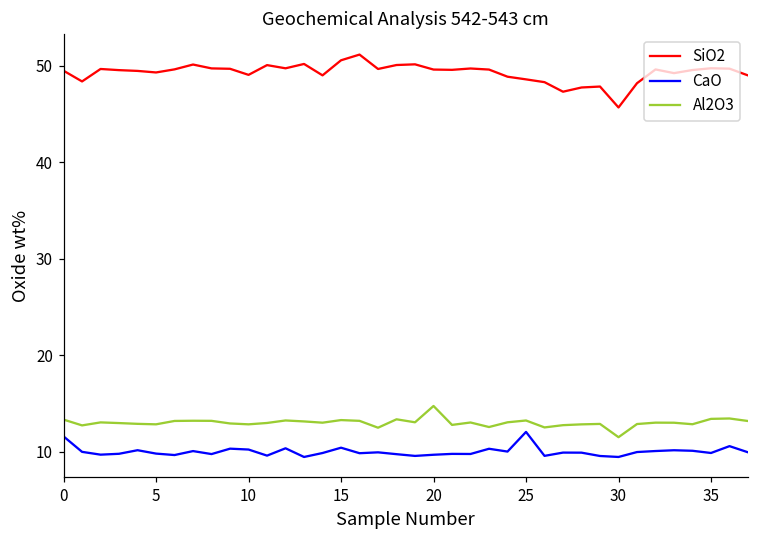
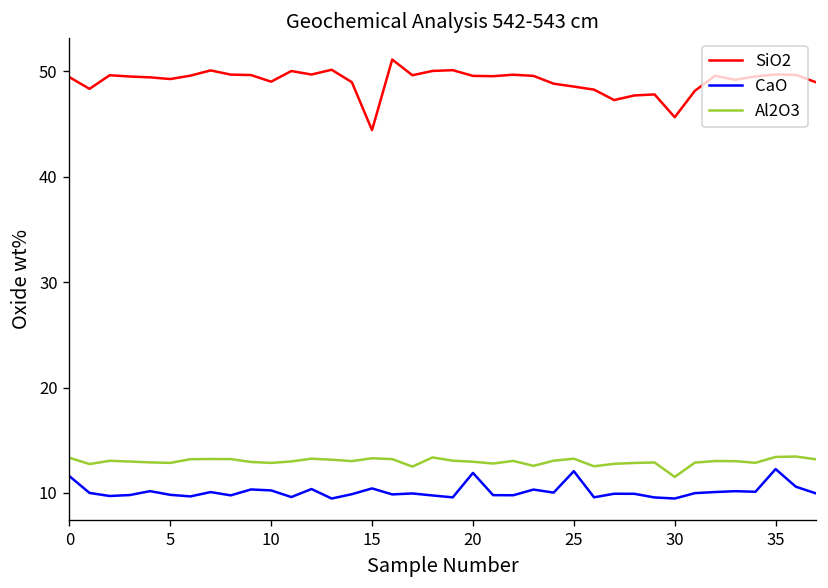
  {
    "SiO2": {
      "0": 49,
      "5": 49,
      "10": 49,
-     "15": 51,
+     "15": 44,
      "20": 50,
      "25": 49,
      "30": 46
    },
    "CaO": {
      "0": 12,
      "5": 10,
      "10": 10,
      "15": 10,
-     "20": 10,
+     "20": 12,
      "25": 12,
      "30": 9,
-     "35": 10
+     "35": 12
    },
    "Al2O3": {
      "0": 13,
      "5": 13,
      "10": 13,
      "15": 13,
-     "20": 15,
+     "20": 13,
      "25": 13,
      "30": 12,
      "35": 13
    }
  }
